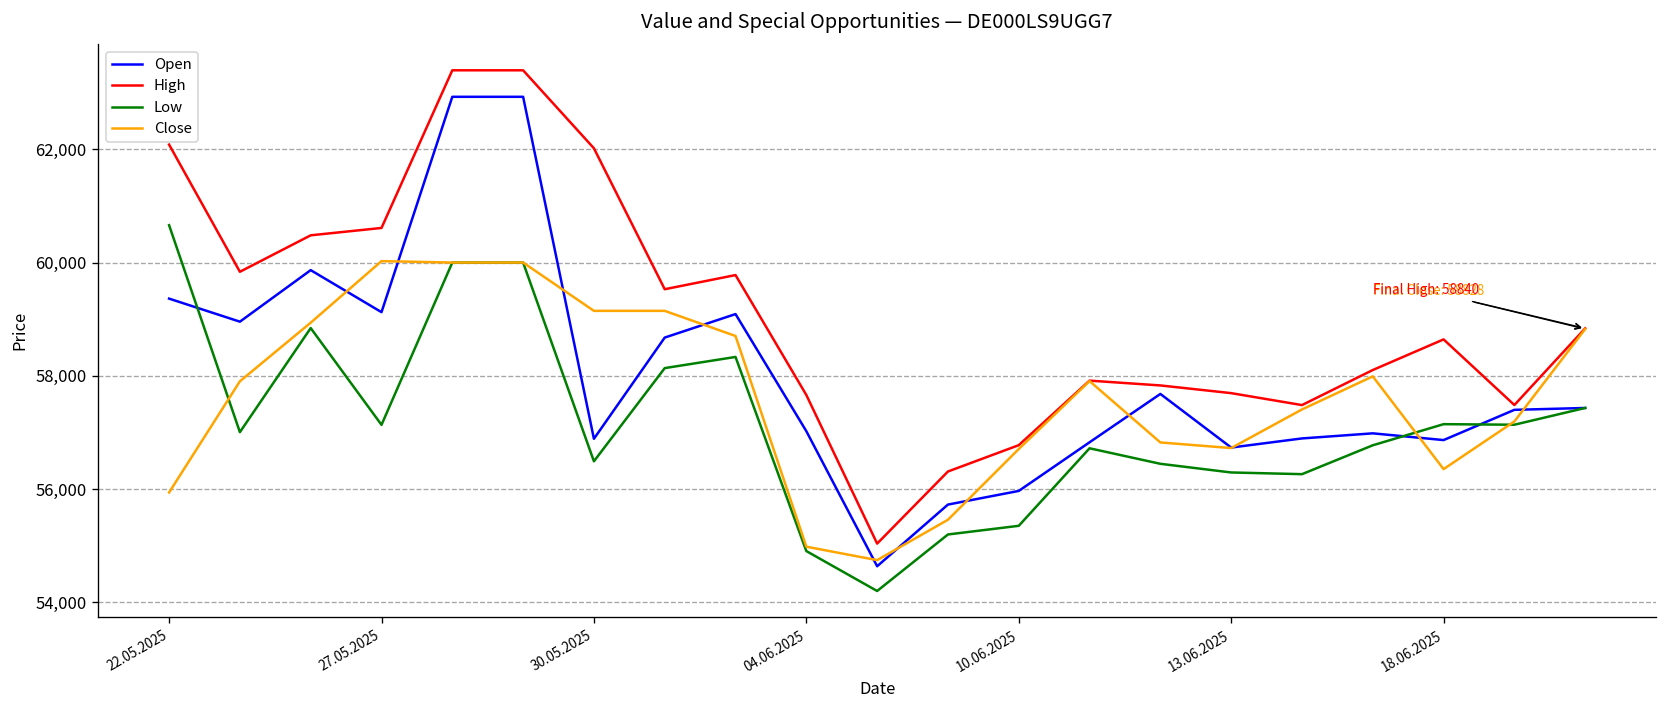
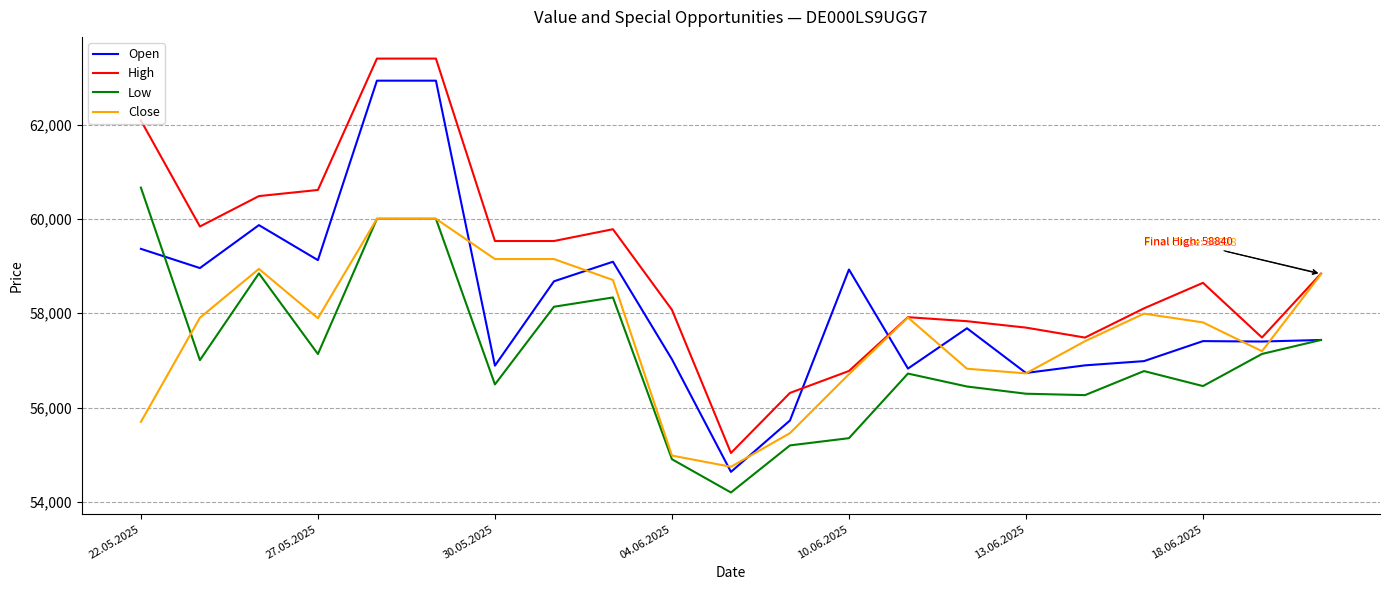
  {
    "Open": {
      "22.05.2025": "59,400",
      "27.05.2025": "59,100",
      "30.05.2025": "56,900",
      "04.06.2025": "57,000",
-     "10.06.2025": "56,000",
-     "18.06.2025": "56,900"
+     "10.06.2025": "58,900",
+     "18.06.2025": "57,400"
    },
    "High": {
      "27.05.2025": "60,600",
-     "30.05.2025": "62,000",
-     "04.06.2025": "57,700",
+     "30.05.2025": "59,500",
+     "04.06.2025": "58,100",
      "10.06.2025": "56,800",
      "13.06.2025": "57,700",
      "18.06.2025": "58,600"
    },
    "Low": {
      "22.05.2025": "60,700",
      "27.05.2025": "57,100",
      "30.05.2025": "56,500",
      "04.06.2025": "54,900",
      "10.06.2025": "55,400",
      "13.06.2025": "56,300",
-     "18.06.2025": "57,100"
+     "18.06.2025": "56,500"
    },
    "Close": {
-     "22.05.2025": "55,900",
-     "27.05.2025": "60,000",
+     "22.05.2025": "55,700",
+     "27.05.2025": "57,900",
      "30.05.2025": "59,100",
      "04.06.2025": "55,000",
      "10.06.2025": "56,700",
-     "18.06.2025": "56,400"
+     "18.06.2025": "57,800"
    }
  }
